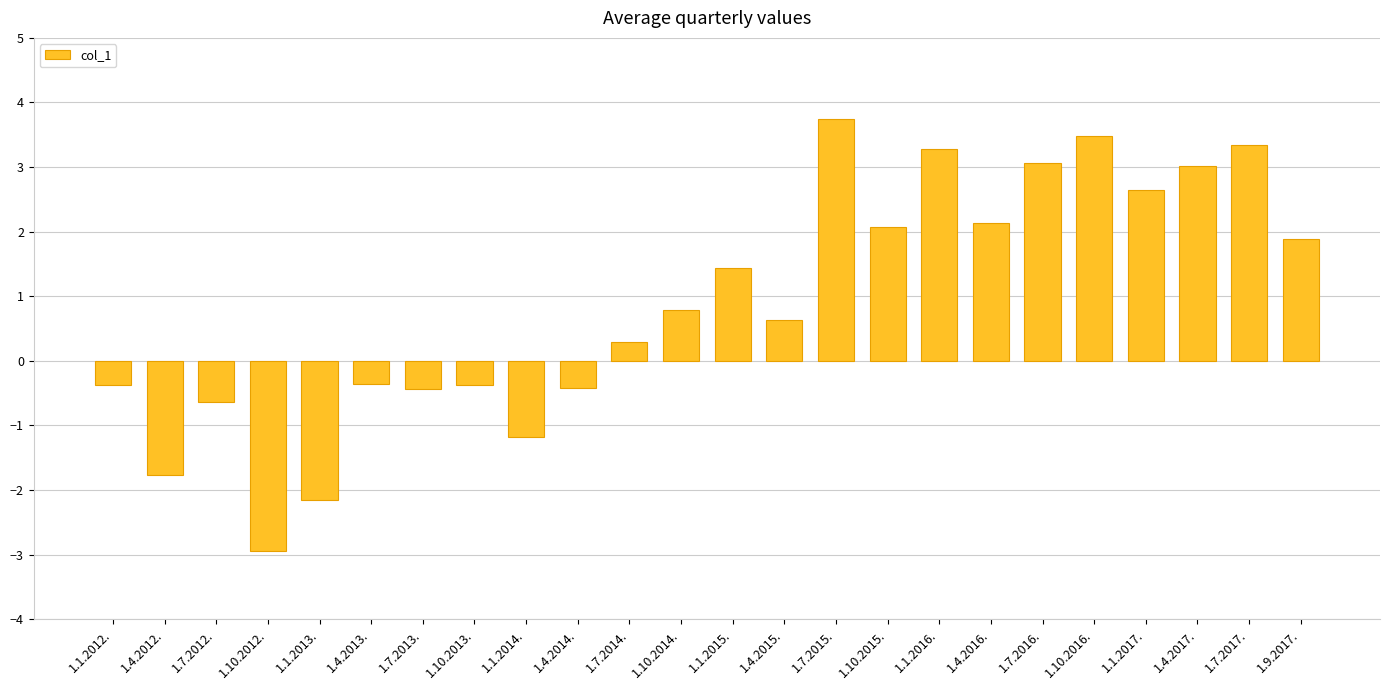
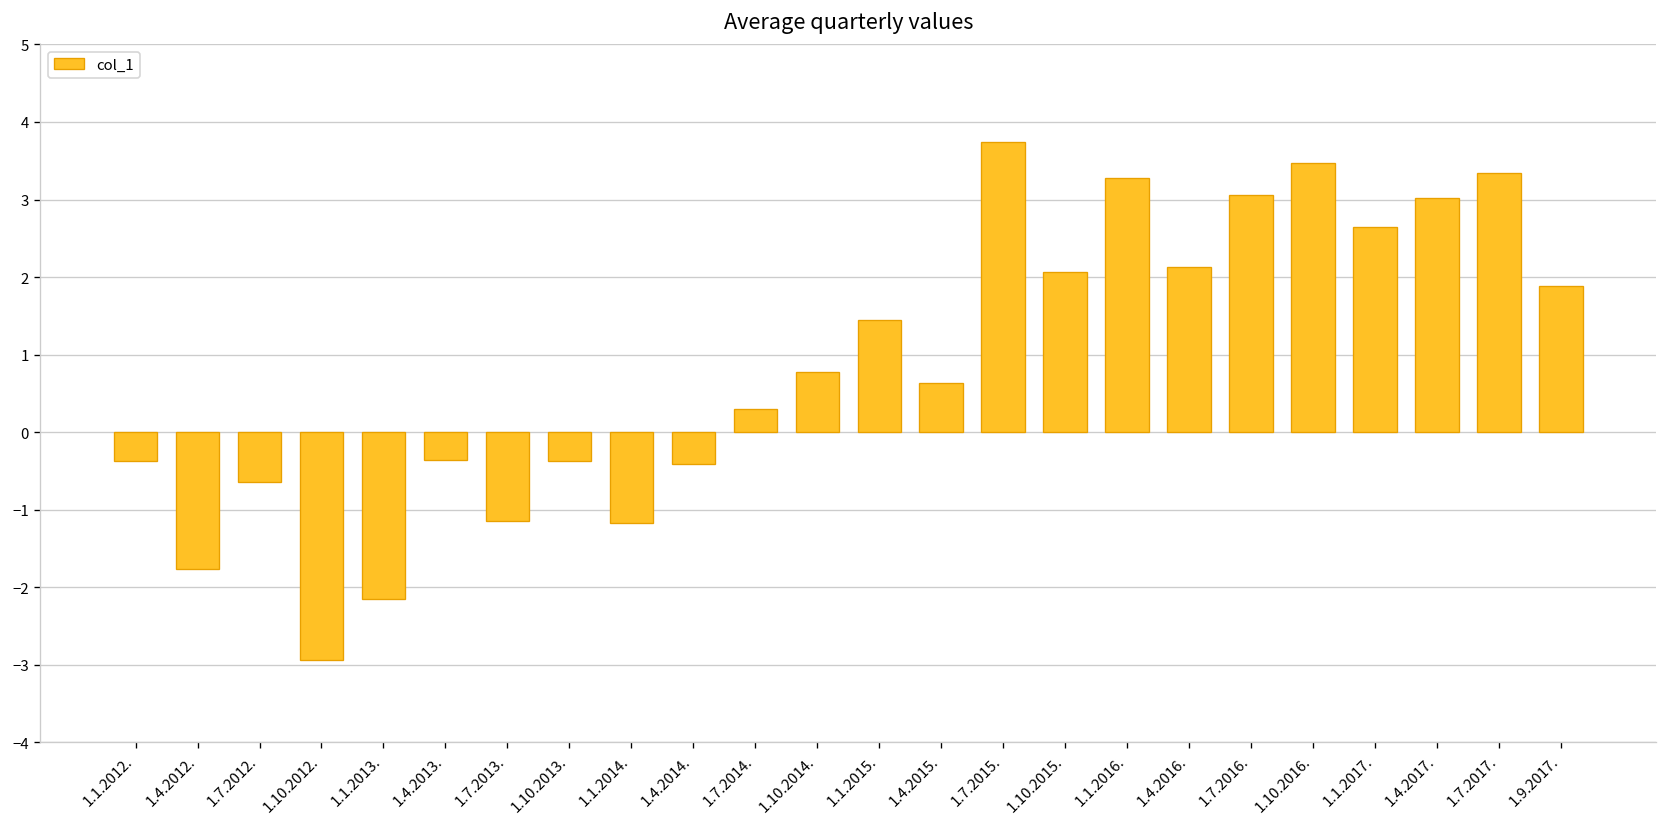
  {
    "1.1.2012.": -0.4,
    "1.4.2012.": -1.8,
    "1.7.2012.": -0.6,
    "1.10.2012.": -2.9,
    "1.1.2013.": -2.2,
    "1.4.2013.": -0.4,
-   "1.7.2013.": -0.4,
+   "1.7.2013.": -1.1,
    "1.10.2013.": -0.4,
    "1.1.2014.": -1.2,
    "1.4.2014.": -0.4,
    "1.7.2014.": 0.3,
    "1.10.2014.": 0.8,
    "1.1.2015.": 1.4,
    "1.4.2015.": 0.6,
    "1.7.2015.": 3.7,
    "1.10.2015.": 2.1,
    "1.1.2016.": 3.3,
    "1.4.2016.": 2.1,
    "1.7.2016.": 3.1,
    "1.10.2016.": 3.5,
    "1.1.2017.": 2.6,
    "1.4.2017.": 3.0,
    "1.7.2017.": 3.3,
    "1.9.2017.": 1.9
  }
